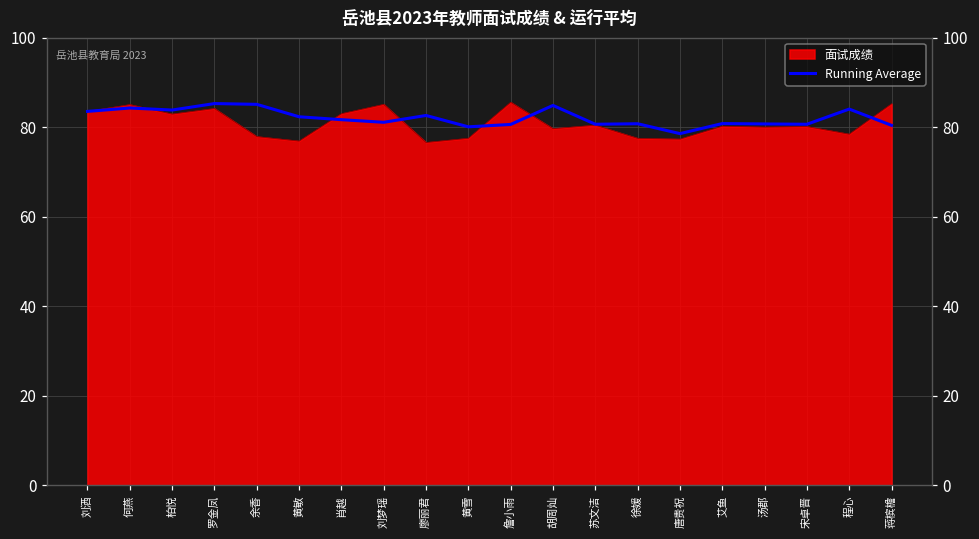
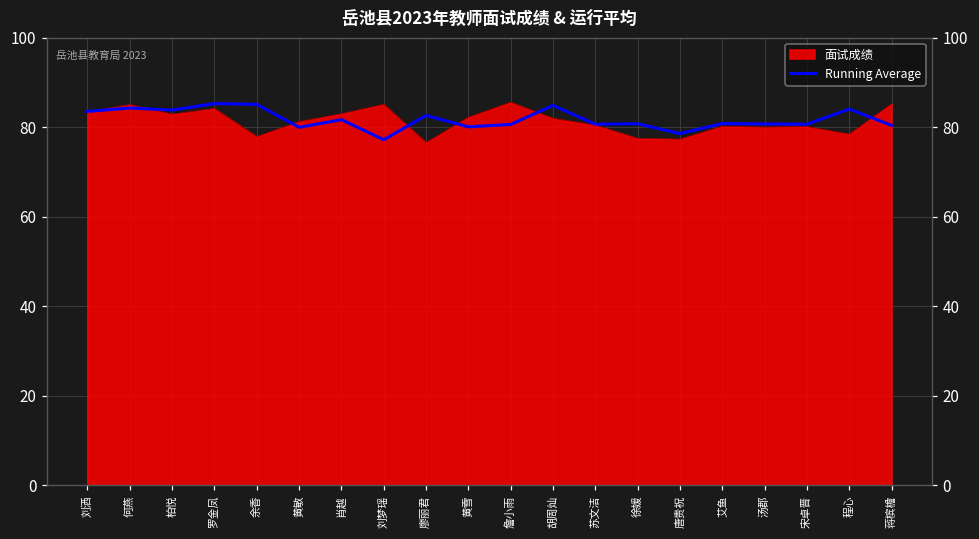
  {
    "面试成绩": {
      "何燕": 85,
      "柏悦": 83,
      "罗金凤": 84,
      "余香": 78,
-     "黄敏": 77,
+     "黄敏": 81,
      "肖越": 83,
      "刘梦瑶": 85,
      "廖丽君": 77,
-     "黄雪": 77,
+     "黄雪": 82,
      "詹小雨": 86,
-     "胡周灿": 80,
+     "胡周灿": 82,
      "徐媛": 77,
      "唐贵祝": 77,
      "汤郡": 80,
      "程心": 78,
      "蒋槟檐": 85
    },
    "Running Average": {
      "何燕": 84,
      "柏悦": 84,
      "罗金凤": 85,
      "余香": 85,
-     "黄敏": 82,
+     "黄敏": 80,
      "肖越": 82,
-     "刘梦瑶": 81,
+     "刘梦瑶": 77,
      "廖丽君": 83,
      "黄雪": 80,
      "詹小雨": 81,
      "胡周灿": 85,
      "徐媛": 81,
      "唐贵祝": 79,
      "汤郡": 81,
      "程心": 84,
      "蒋槟檐": 80
    }
  }
